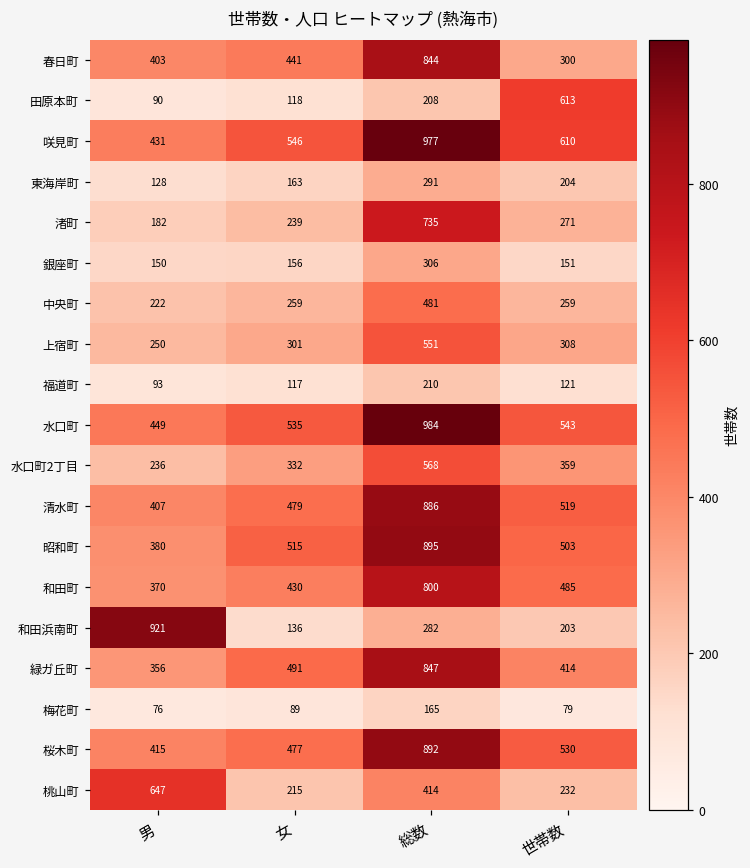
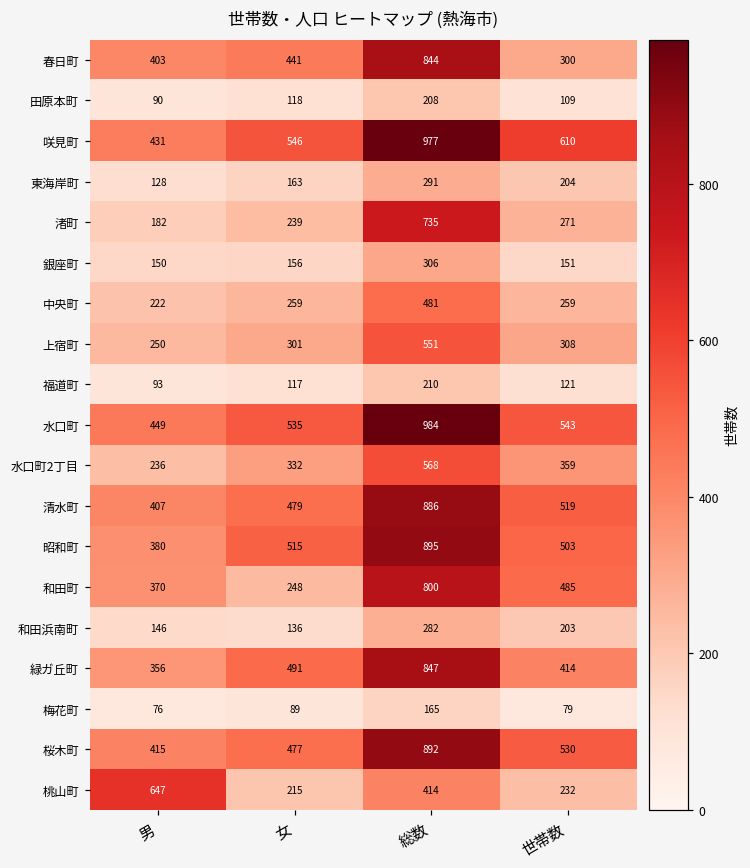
  {
    "春日町": {
      "男": 403,
      "女": 441,
      "総数": 844,
      "世帯数": 300
    },
    "田原本町": {
      "男": 90,
      "女": 118,
      "総数": 208,
-     "世帯数": 613
+     "世帯数": 109
    },
    "咲見町": {
      "男": 431,
      "女": 546,
      "総数": 977,
      "世帯数": 610
    },
    "東海岸町": {
      "男": 128,
      "女": 163,
      "総数": 291,
      "世帯数": 204
    },
    "渚町": {
      "男": 182,
      "女": 239,
      "総数": 735,
      "世帯数": 271
    },
    "銀座町": {
      "男": 150,
      "女": 156,
      "総数": 306,
      "世帯数": 151
    },
    "中央町": {
      "男": 222,
      "女": 259,
      "総数": 481,
      "世帯数": 259
    },
    "上宿町": {
      "男": 250,
      "女": 301,
      "総数": 551,
      "世帯数": 308
    },
    "福道町": {
      "男": 93,
      "女": 117,
      "総数": 210,
      "世帯数": 121
    },
    "水口町": {
      "男": 449,
      "女": 535,
      "総数": 984,
      "世帯数": 543
    },
    "水口町2丁目": {
      "男": 236,
      "女": 332,
      "総数": 568,
      "世帯数": 359
    },
    "清水町": {
      "男": 407,
      "女": 479,
      "総数": 886,
      "世帯数": 519
    },
    "昭和町": {
      "男": 380,
      "女": 515,
      "総数": 895,
      "世帯数": 503
    },
    "和田町": {
      "男": 370,
-     "女": 430,
+     "女": 248,
      "総数": 800,
      "世帯数": 485
    },
    "和田浜南町": {
-     "男": 921,
+     "男": 146,
      "女": 136,
      "総数": 282,
      "世帯数": 203
    },
    "緑ガ丘町": {
      "男": 356,
      "女": 491,
      "総数": 847,
      "世帯数": 414
    },
    "梅花町": {
      "男": 76,
      "女": 89,
      "総数": 165,
      "世帯数": 79
    },
    "桜木町": {
      "男": 415,
      "女": 477,
      "総数": 892,
      "世帯数": 530
    },
    "桃山町": {
      "男": 647,
      "女": 215,
      "総数": 414,
      "世帯数": 232
    }
  }
